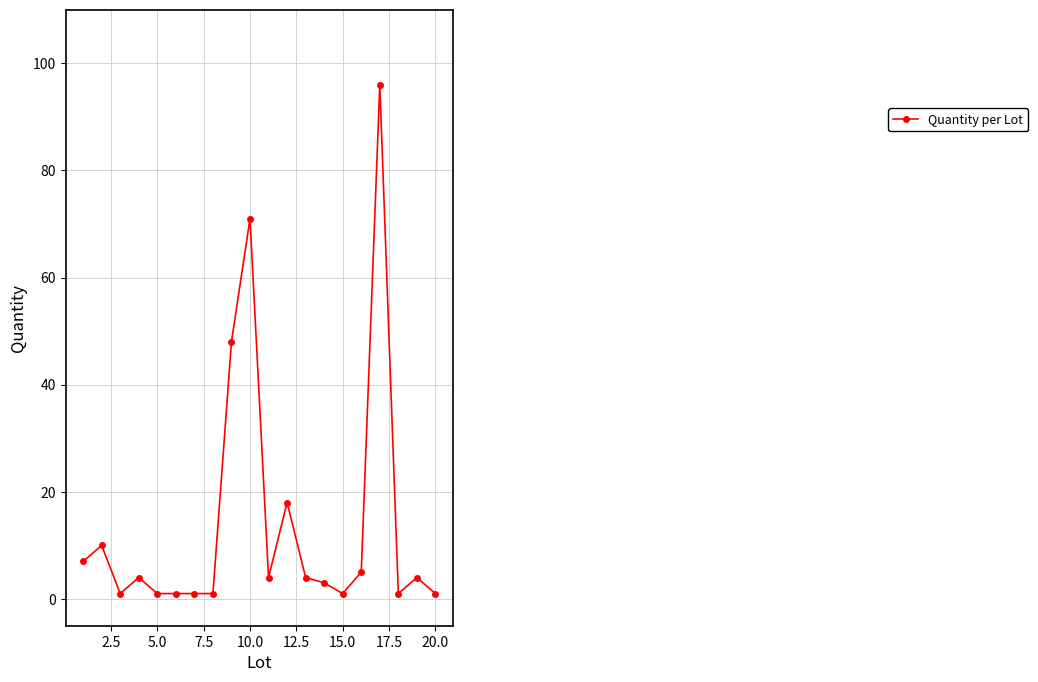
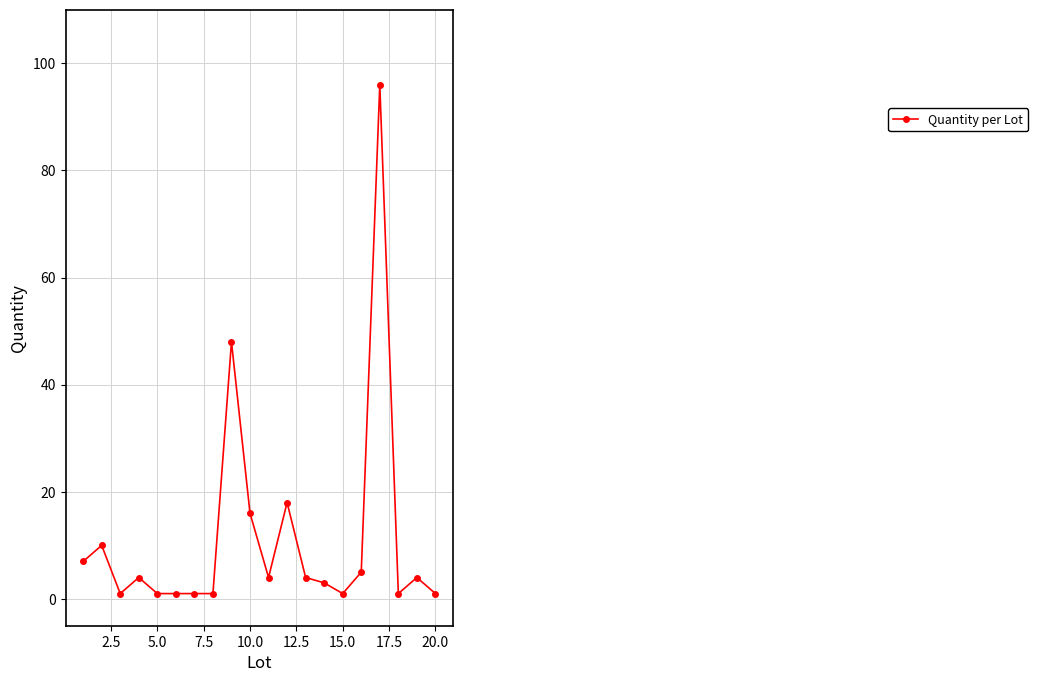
  {
    "5.0": 1,
-   "10.0": 71,
+   "10.0": 16,
    "15.0": 1,
    "20.0": 1
  }
